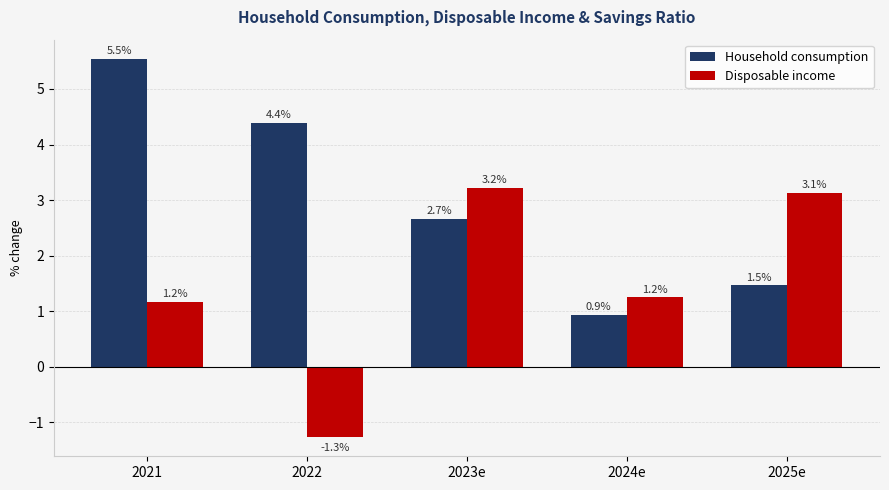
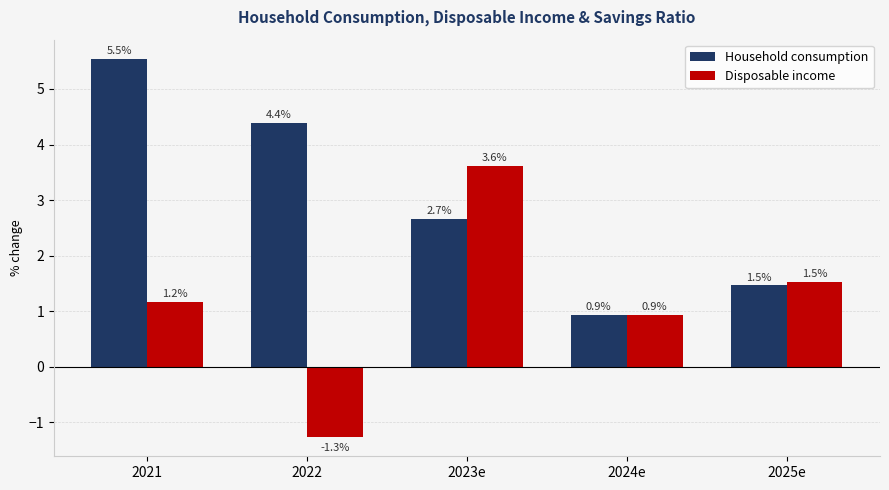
  {
    "Household consumption": {
      "2021": "5.5%",
      "2022": "4.4%",
      "2023e": "2.7%",
      "2024e": "0.9%",
      "2025e": "1.5%"
    },
    "Disposable income": {
      "2021": "1.2%",
      "2022": "-1.3%",
-     "2023e": "3.2%",
-     "2024e": "1.2%",
-     "2025e": "3.1%"
+     "2023e": "3.6%",
+     "2024e": "0.9%",
+     "2025e": "1.5%"
    }
  }
